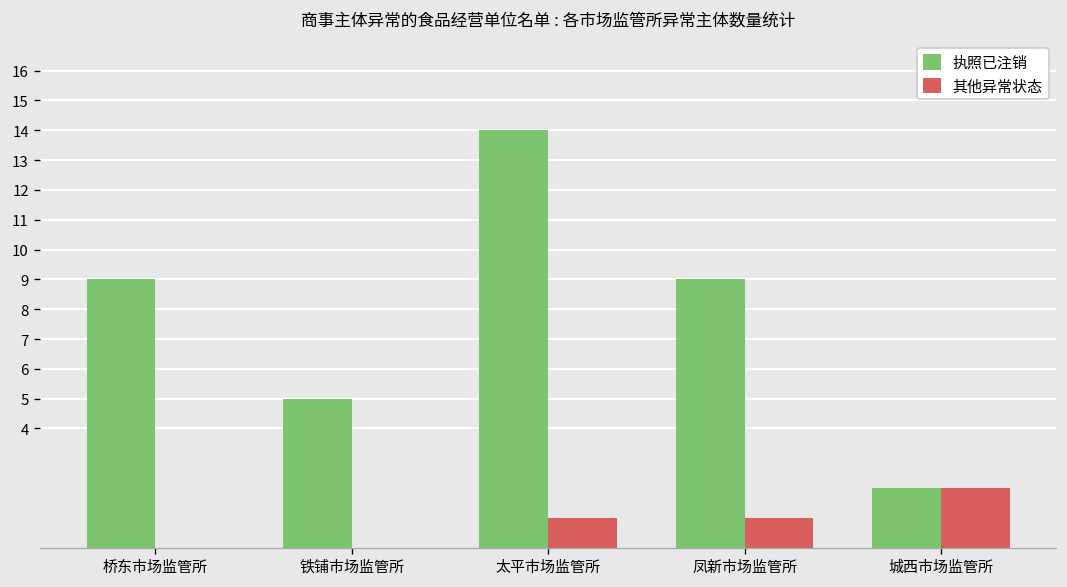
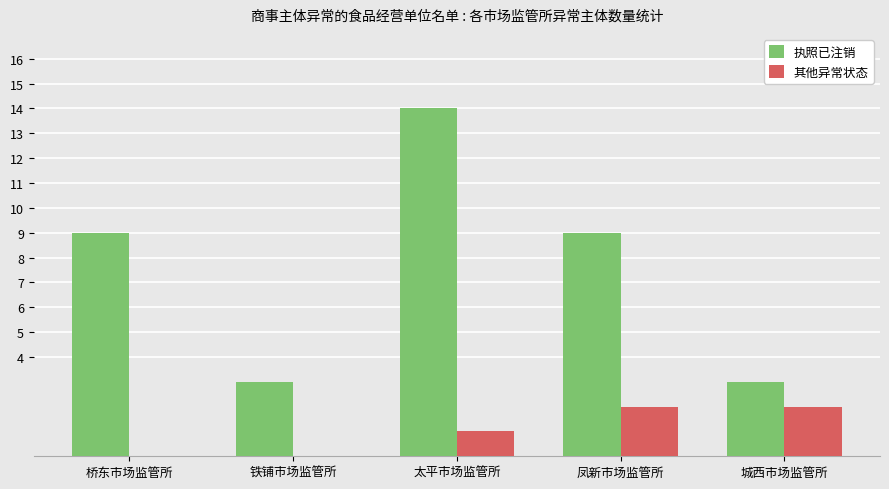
  {
    "执照已注销": {
      "桥东市场监管所": 9,
-     "铁铺市场监管所": 5,
+     "铁铺市场监管所": 3,
      "太平市场监管所": 14,
      "凤新市场监管所": 9,
-     "城西市场监管所": 2
+     "城西市场监管所": 3
    },
    "其他异常状态": {
      "桥东市场监管所": 0,
      "铁铺市场监管所": 0,
      "太平市场监管所": 1,
-     "凤新市场监管所": 1,
+     "凤新市场监管所": 2,
      "城西市场监管所": 2
    }
  }
